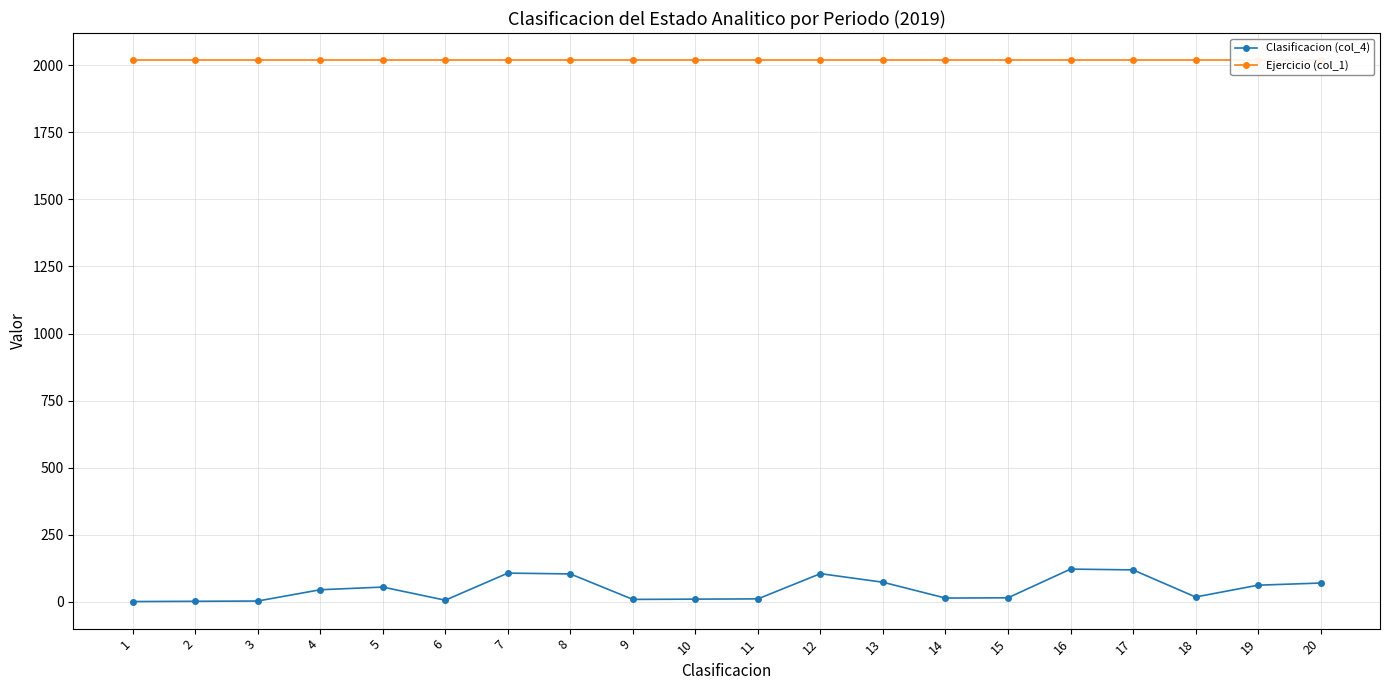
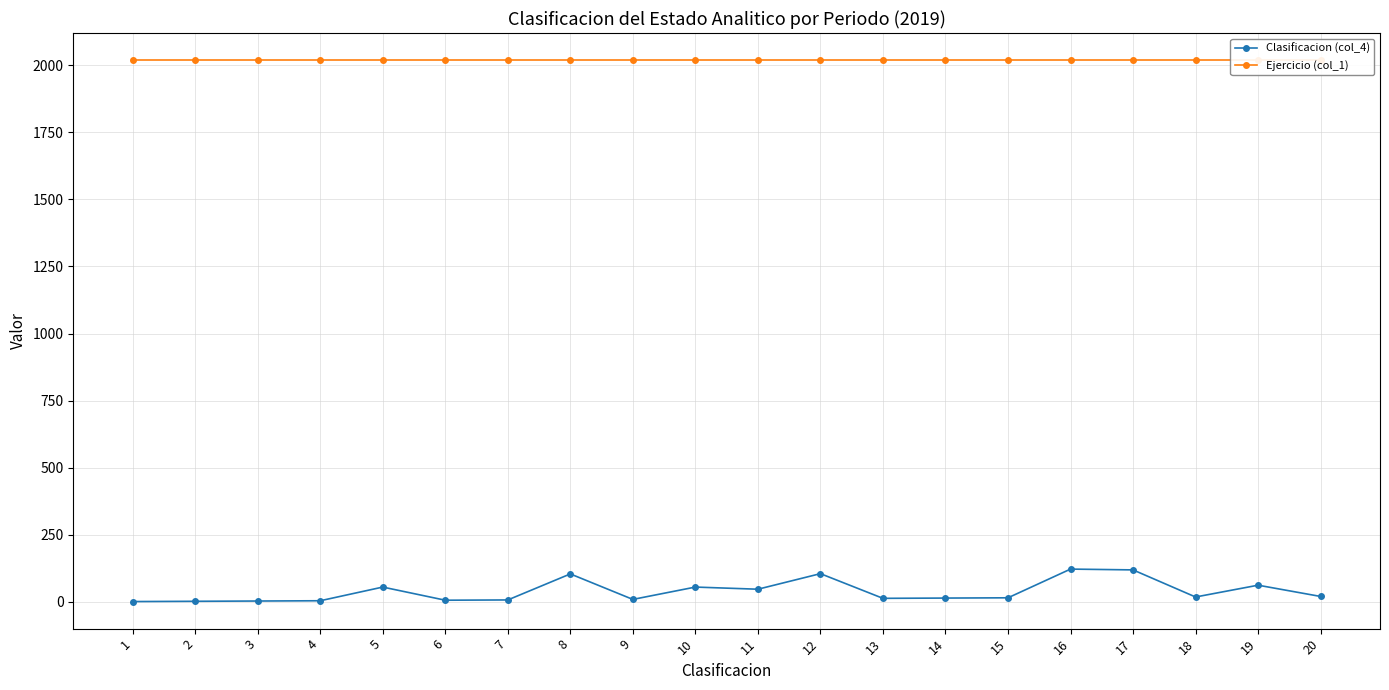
  {
    "Clasificacion (col_4)": {
      "1": 0,
      "2": 0,
      "3": 0,
-     "4": 50,
+     "4": 0,
      "5": 60,
      "6": 10,
-     "7": 110,
+     "7": 10,
      "8": 100,
      "9": 10,
-     "10": 10,
-     "11": 10,
+     "10": 60,
+     "11": 50,
      "12": 110,
-     "13": 70,
+     "13": 10,
      "14": 10,
      "15": 20,
      "16": 120,
      "17": 120,
      "18": 20,
      "19": 60,
-     "20": 70
+     "20": 20
    },
    "Ejercicio (col_1)": {
      "1": 2020,
      "2": 2020,
      "3": 2020,
      "4": 2020,
      "5": 2020,
      "6": 2020,
      "7": 2020,
      "8": 2020,
      "9": 2020,
      "10": 2020,
      "11": 2020,
      "12": 2020,
      "13": 2020,
      "14": 2020,
      "15": 2020,
      "16": 2020,
      "17": 2020,
      "18": 2020
    }
  }
